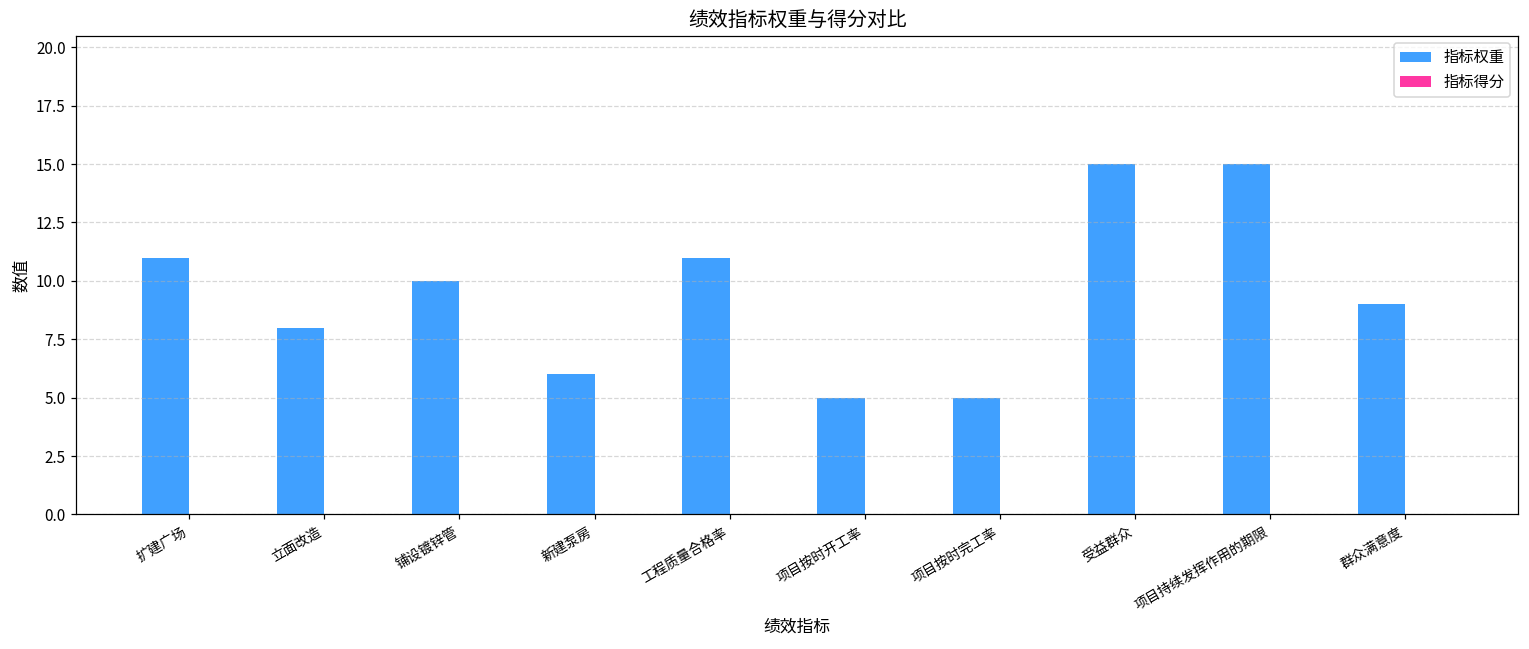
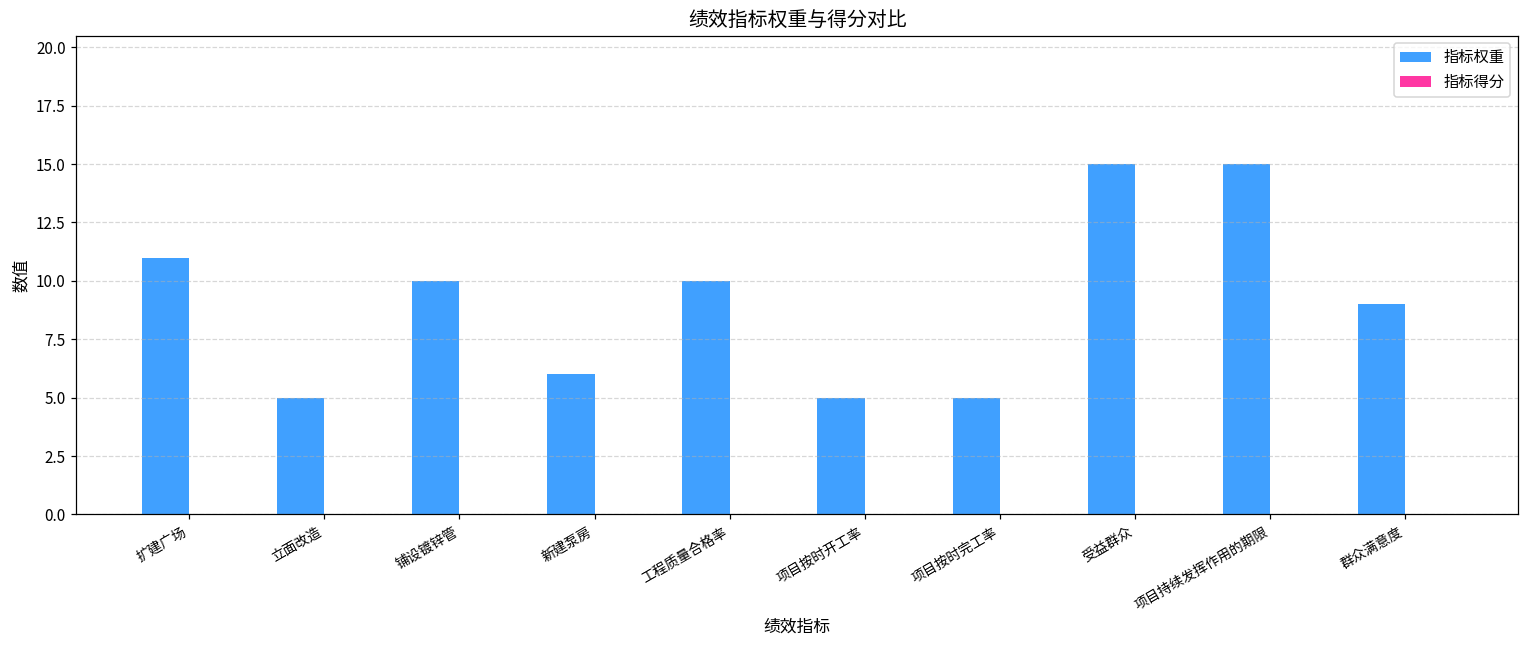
  {
    "指标权重": {
      "扩建广场": 11,
-     "立面改造": 8,
+     "立面改造": 5,
      "铺设镀锌管": 10,
      "新建泵房": 6,
-     "工程质量合格率": 11,
+     "工程质量合格率": 10,
      "项目按时开工率": 5,
      "项目按时完工率": 5,
      "受益群众": 15,
      "项目持续发挥作用的期限": 15,
      "群众满意度": 9
    },
    "指标得分": {
      "扩建广场": 0,
      "立面改造": 0,
      "铺设镀锌管": 0,
      "新建泵房": 0,
      "工程质量合格率": 0,
      "项目按时开工率": 0,
      "项目按时完工率": 0,
      "受益群众": 0,
      "项目持续发挥作用的期限": 0,
      "群众满意度": 0
    }
  }
